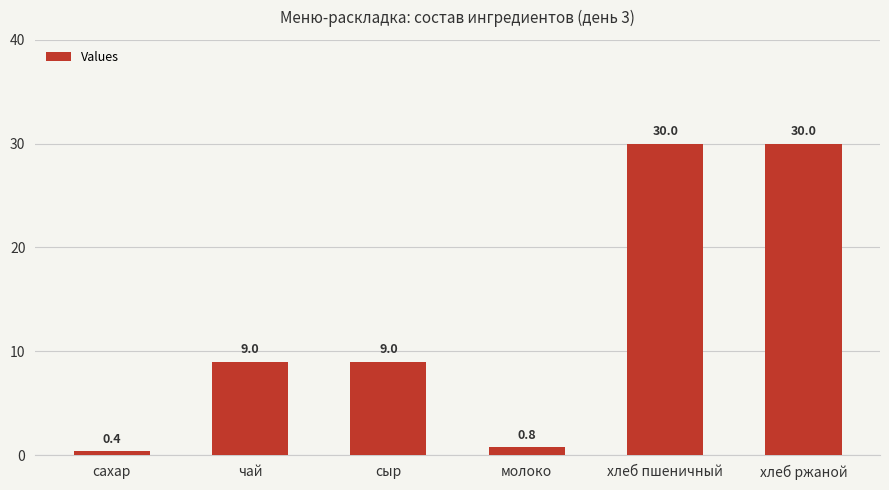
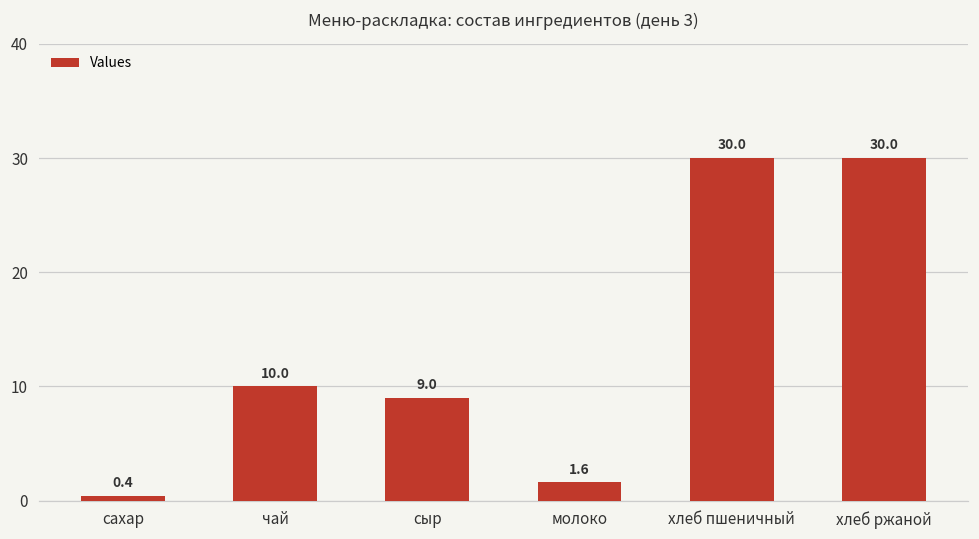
  {
    "сахар": 0.4,
-   "чай": 9.0,
+   "чай": 10.0,
    "сыр": 9.0,
-   "молоко": 0.8,
+   "молоко": 1.6,
    "хлеб пшеничный": 30.0,
    "хлеб ржаной": 30.0
  }
